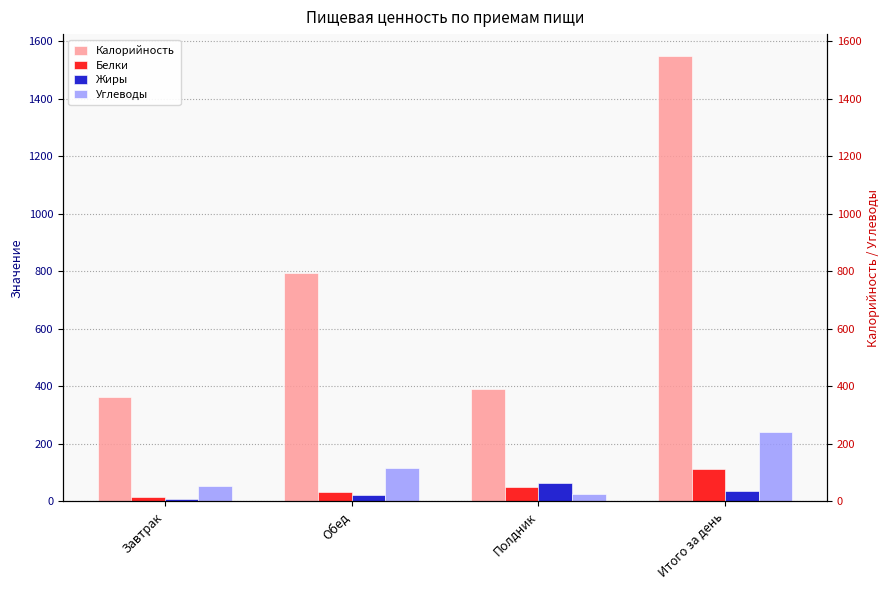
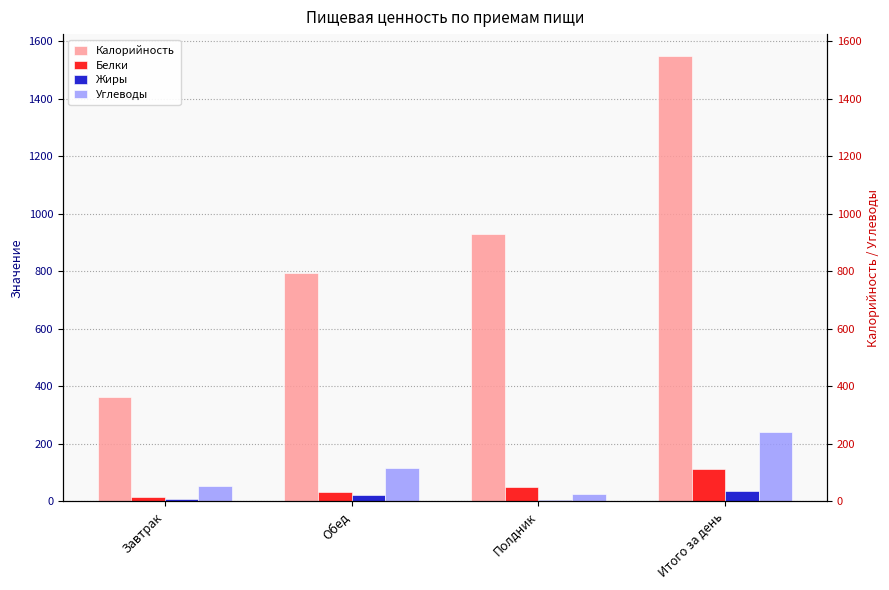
  {
    "Калорийность": {
      "Завтрак": 360,
      "Обед": 790,
-     "Полдник": 390,
+     "Полдник": 930,
      "Итого за день": 1550
    },
    "Белки": {
      "Завтрак": 10,
      "Обед": 30,
      "Полдник": 50,
      "Итого за день": 110
    },
    "Жиры": {
      "Завтрак": 10,
      "Обед": 20,
-     "Полдник": 60,
+     "Полдник": 10,
      "Итого за день": 40
    },
    "Углеводы": {
      "Завтрак": 50,
      "Обед": 120,
      "Полдник": 30,
      "Итого за день": 240
    }
  }
